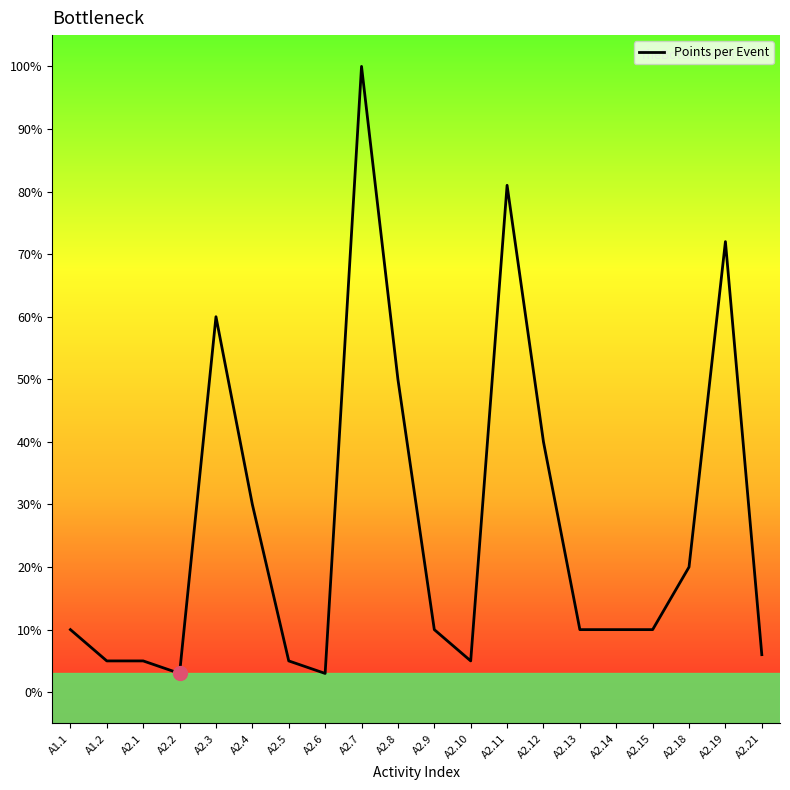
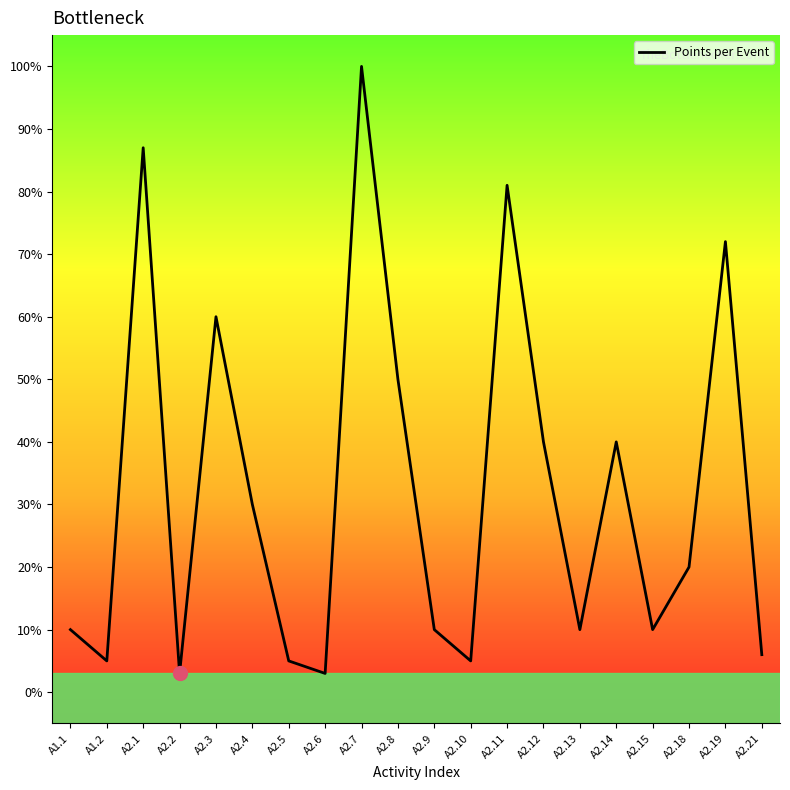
  {
    "Points per Event": {
      "A1.1": "10%",
      "A1.2": "5%",
-     "A2.1": "5%",
+     "A2.1": "87%",
      "A2.3": "60%",
      "A2.4": "30%",
      "A2.5": "5%",
      "A2.7": "100%",
      "A2.8": "50%",
      "A2.9": "10%",
      "A2.10": "5%",
      "A2.11": "81%",
      "A2.12": "40%",
      "A2.13": "10%",
-     "A2.14": "10%",
+     "A2.14": "40%",
      "A2.15": "10%",
      "A2.18": "20%",
      "A2.19": "72%",
      "A2.21": "6%"
    }
  }
